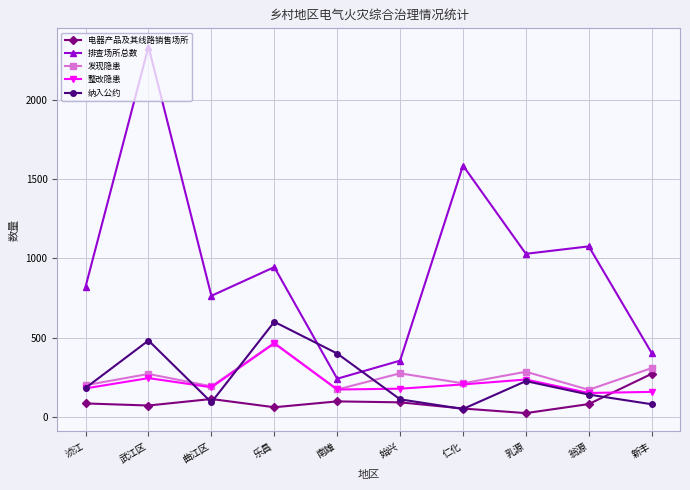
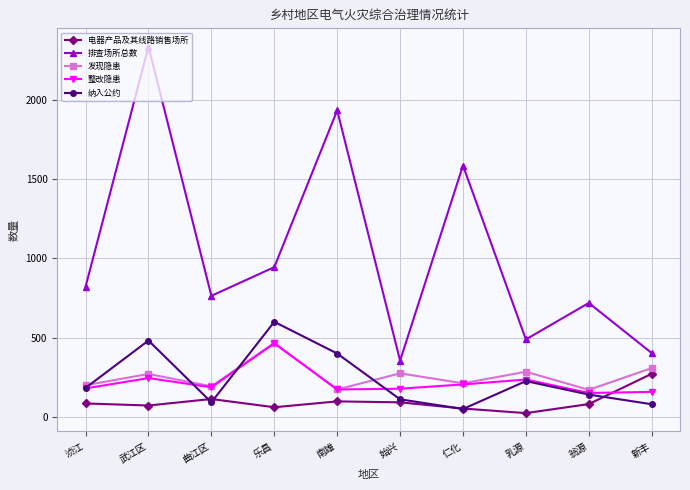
  {
    "排查场所总数": {
      "浈江": 820,
      "曲江区": 760,
      "乐昌": 950,
-     "南雄": 240,
+     "南雄": 1930,
      "始兴": 360,
      "仁化": 1590,
-     "乳源": 1030,
-     "翁源": 1080,
+     "乳源": 490,
+     "翁源": 720,
      "新丰": 400
    },
    "发现隐患": {
      "浈江": 200,
      "武江区": 270,
      "始兴": 280,
      "乳源": 290,
      "翁源": 170,
      "新丰": 310
    },
    "整改隐患": {
      "武江区": 250,
      "始兴": 180,
      "新丰": 160
    }
  }
